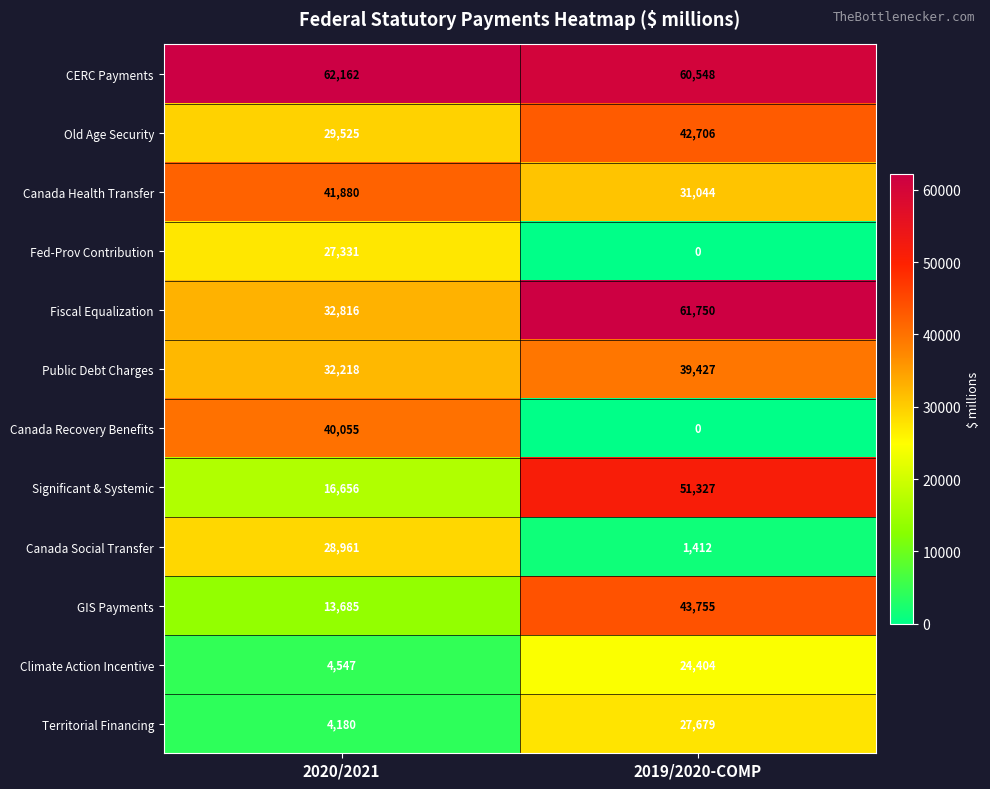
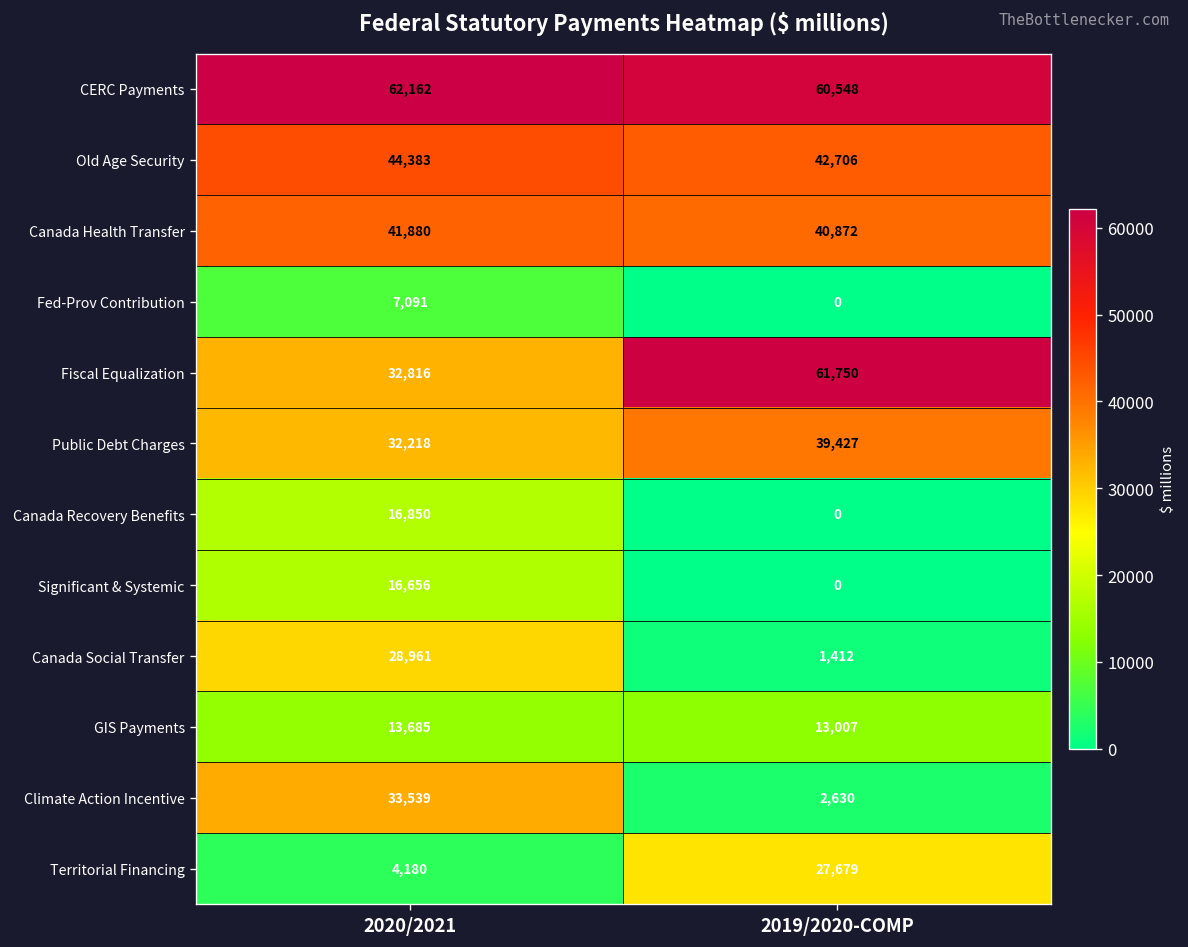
  {
    "CERC Payments": {
      "2020/2021": "62,162",
      "2019/2020-COMP": "60,548"
    },
    "Old Age Security": {
-     "2020/2021": "29,525",
+     "2020/2021": "44,383",
      "2019/2020-COMP": "42,706"
    },
    "Canada Health Transfer": {
      "2020/2021": "41,880",
-     "2019/2020-COMP": "31,044"
+     "2019/2020-COMP": "40,872"
    },
    "Fed-Prov Contribution": {
-     "2020/2021": "27,331",
+     "2020/2021": "7,091",
      "2019/2020-COMP": "0"
    },
    "Fiscal Equalization": {
      "2020/2021": "32,816",
      "2019/2020-COMP": "61,750"
    },
    "Public Debt Charges": {
      "2020/2021": "32,218",
      "2019/2020-COMP": "39,427"
    },
    "Canada Recovery Benefits": {
-     "2020/2021": "40,055",
+     "2020/2021": "16,850",
      "2019/2020-COMP": "0"
    },
    "Significant & Systemic": {
      "2020/2021": "16,656",
-     "2019/2020-COMP": "51,327"
+     "2019/2020-COMP": "0"
    },
    "Canada Social Transfer": {
      "2020/2021": "28,961",
      "2019/2020-COMP": "1,412"
    },
    "GIS Payments": {
      "2020/2021": "13,685",
-     "2019/2020-COMP": "43,755"
+     "2019/2020-COMP": "13,007"
    },
    "Climate Action Incentive": {
-     "2020/2021": "4,547",
-     "2019/2020-COMP": "24,404"
+     "2020/2021": "33,539",
+     "2019/2020-COMP": "2,630"
    },
    "Territorial Financing": {
      "2020/2021": "4,180",
      "2019/2020-COMP": "27,679"
    }
  }
